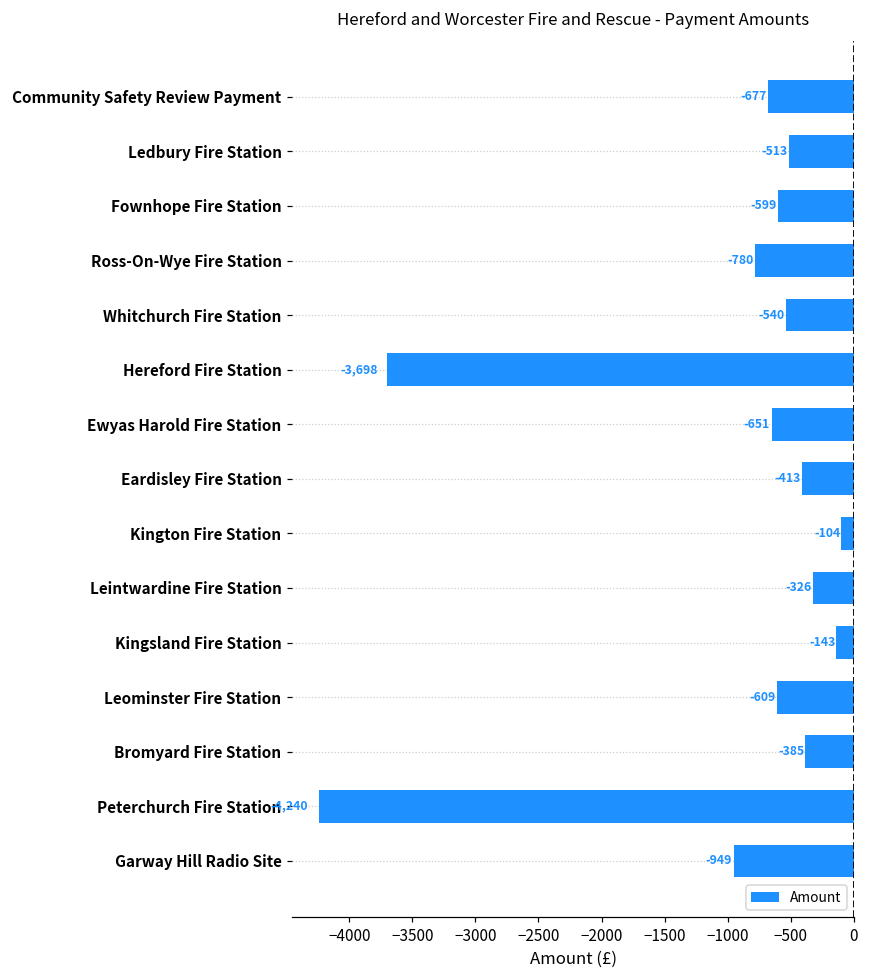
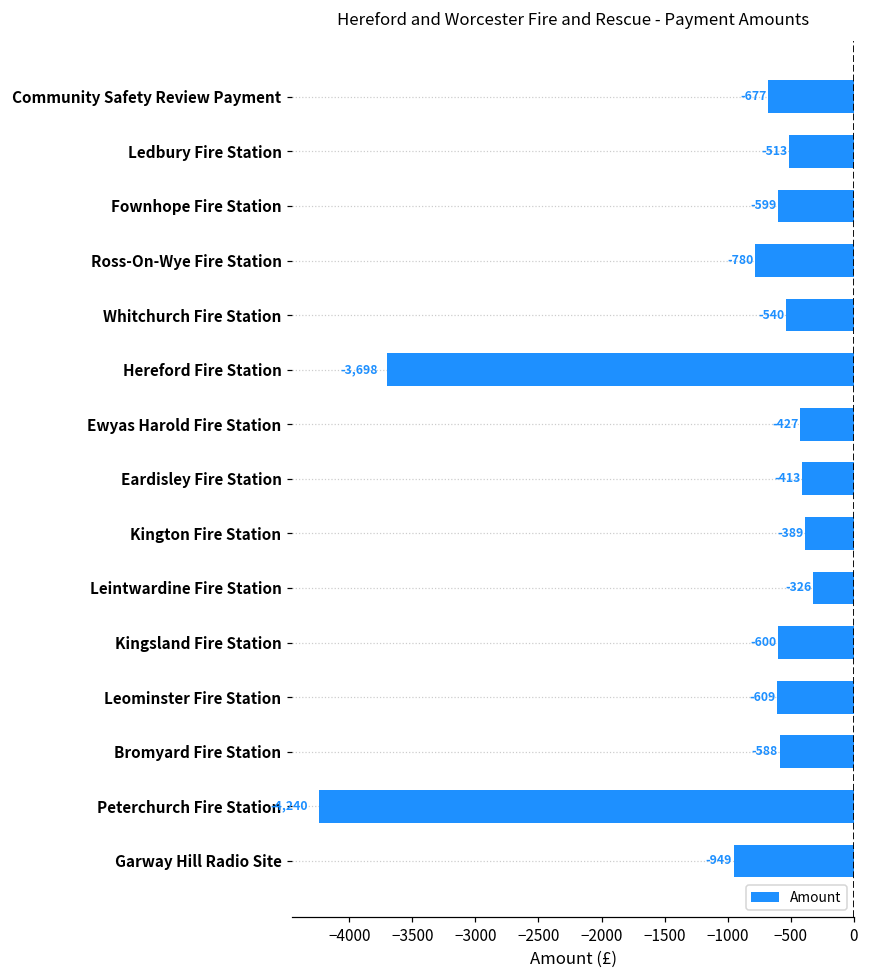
  {
    "Community Safety Review Payment": "-677",
    "Ledbury Fire Station": "-513",
    "Fownhope Fire Station": "-599",
    "Ross-On-Wye Fire Station": "-780",
    "Whitchurch Fire Station": "-540",
    "Hereford Fire Station": "-3,698",
-   "Ewyas Harold Fire Station": "-651",
+   "Ewyas Harold Fire Station": "-427",
    "Eardisley Fire Station": "-413",
-   "Kington Fire Station": "-104",
+   "Kington Fire Station": "-389",
    "Leintwardine Fire Station": "-326",
-   "Kingsland Fire Station": "-143",
+   "Kingsland Fire Station": "-600",
    "Leominster Fire Station": "-609",
-   "Bromyard Fire Station": "-385",
+   "Bromyard Fire Station": "-588",
    "Peterchurch Fire Station": "-4,240",
    "Garway Hill Radio Site": "-949"
  }
